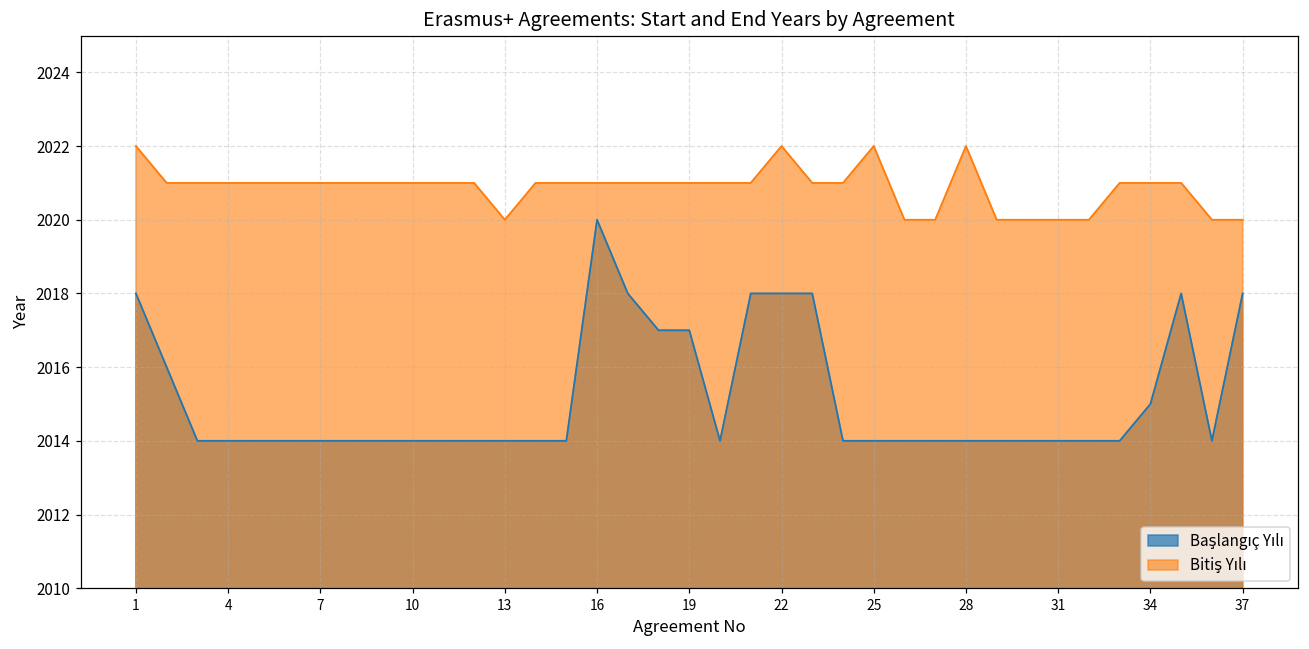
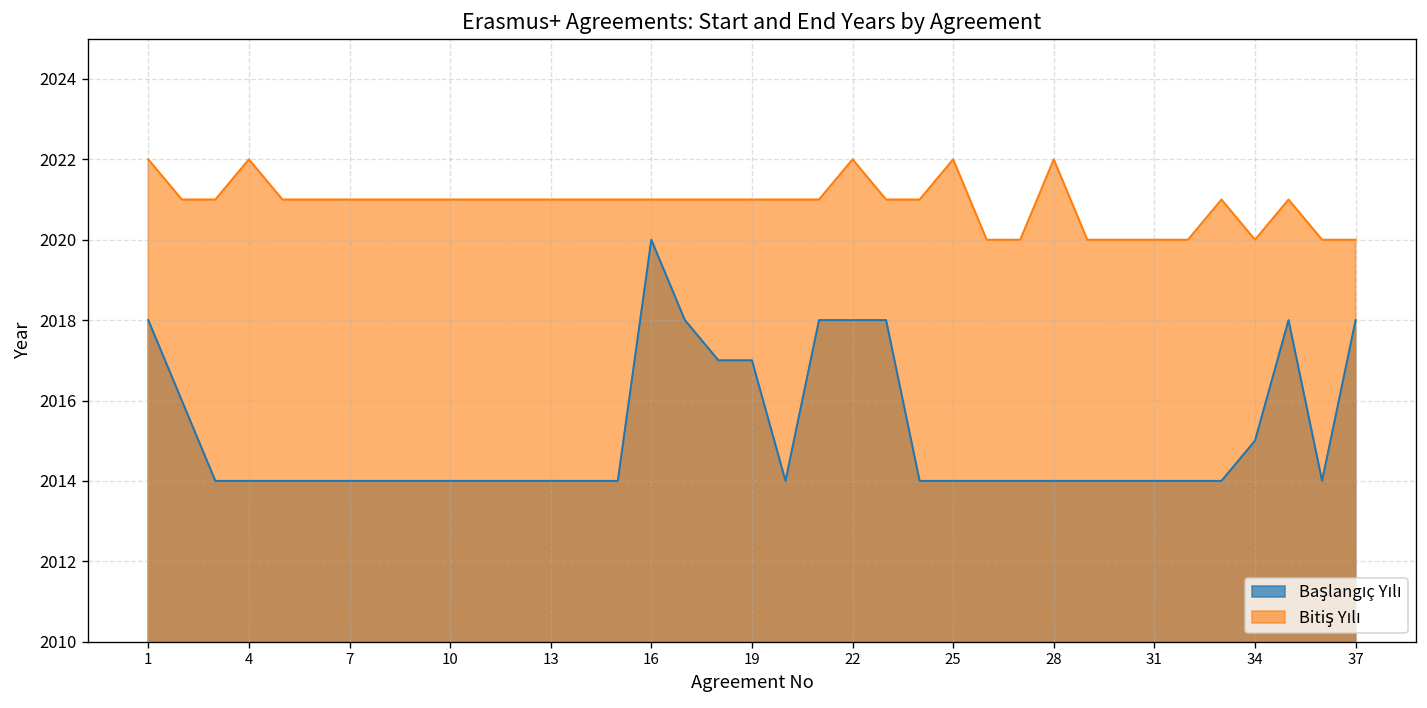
  {
    "Başlangıç Yılı": {
      "1": 2018,
      "4": 2014,
      "7": 2014,
      "10": 2014,
      "13": 2014,
      "16": 2020,
      "19": 2017,
      "22": 2018,
      "25": 2014,
      "28": 2014,
      "31": 2014,
      "34": 2015,
      "37": 2018
    },
    "Bitiş Yılı": {
      "1": 2022,
-     "4": 2021,
+     "4": 2022,
      "7": 2021,
      "10": 2021,
-     "13": 2020,
+     "13": 2021,
      "16": 2021,
      "19": 2021,
      "22": 2022,
      "25": 2022,
      "28": 2022,
      "31": 2020,
-     "34": 2021,
+     "34": 2020,
      "37": 2020
    }
  }
